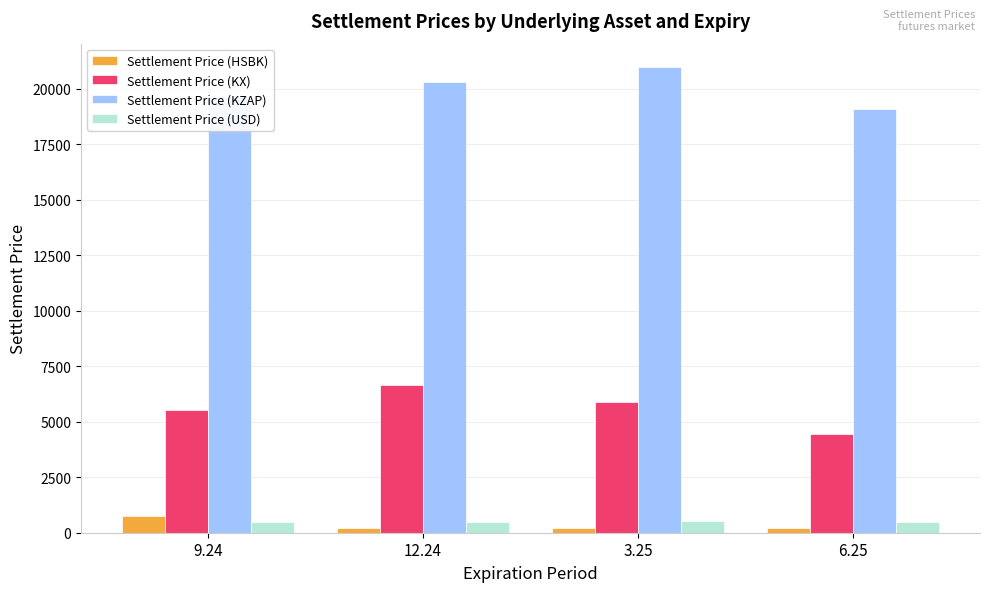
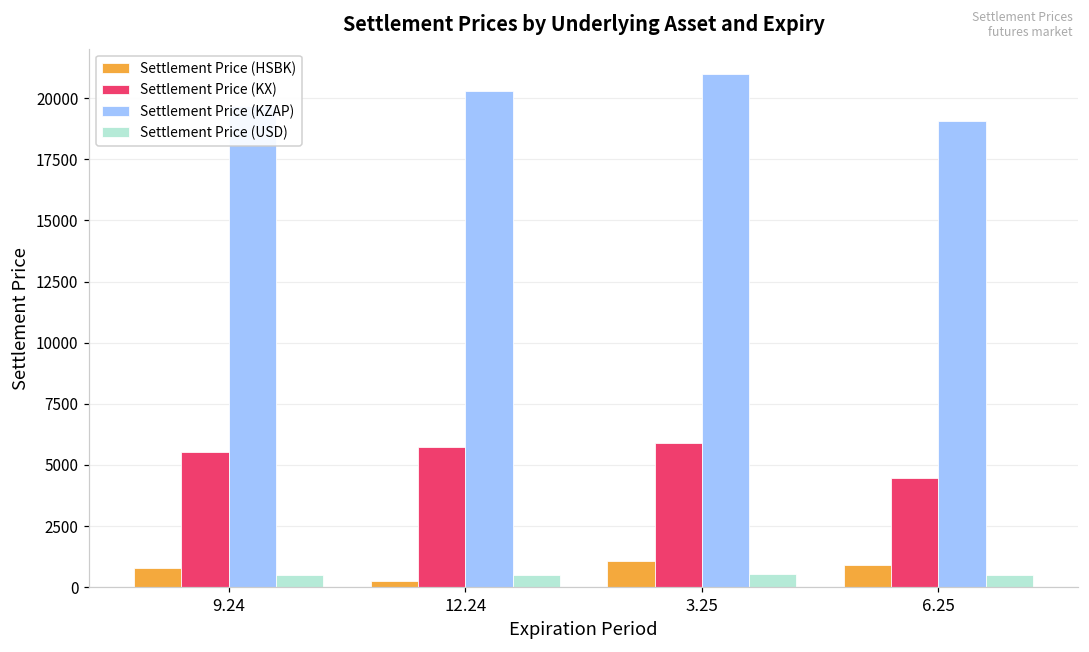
  {
    "Settlement Price (HSBK)": {
      "9.24": 800,
      "12.24": 200,
-     "3.25": 200,
-     "6.25": 200
+     "3.25": 1000,
+     "6.25": 900
    },
    "Settlement Price (KX)": {
      "9.24": 5500,
-     "12.24": 6700,
+     "12.24": 5700,
      "3.25": 5900,
      "6.25": 4400
    }
  }
